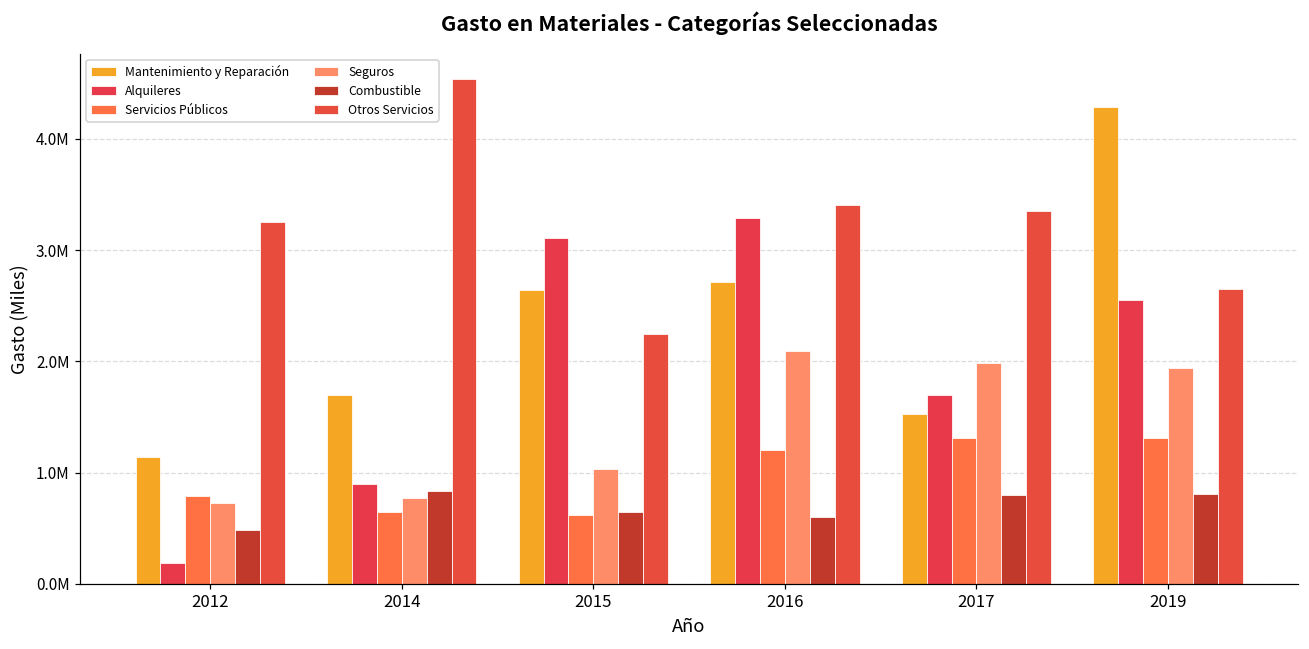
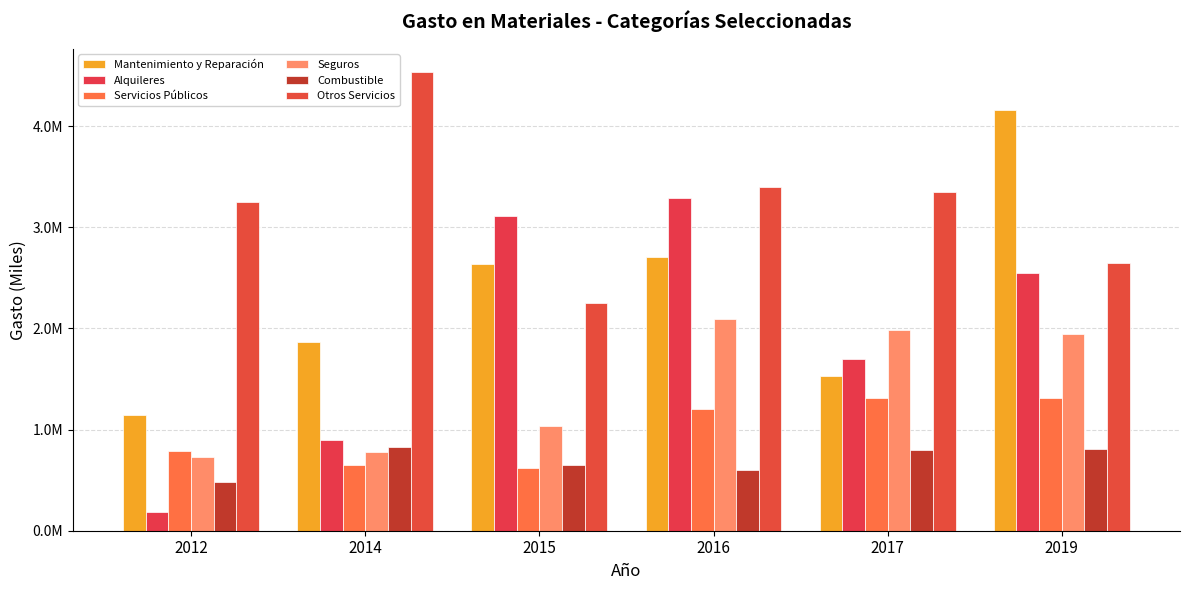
  {
    "Mantenimiento y Reparación": {
      "2012": 1140000,
-     "2014": 1700000,
+     "2014": 1860000,
      "2015": 2640000,
      "2016": 2710000,
      "2017": 1530000,
-     "2019": 4290000
+     "2019": 4160000
    }
  }
